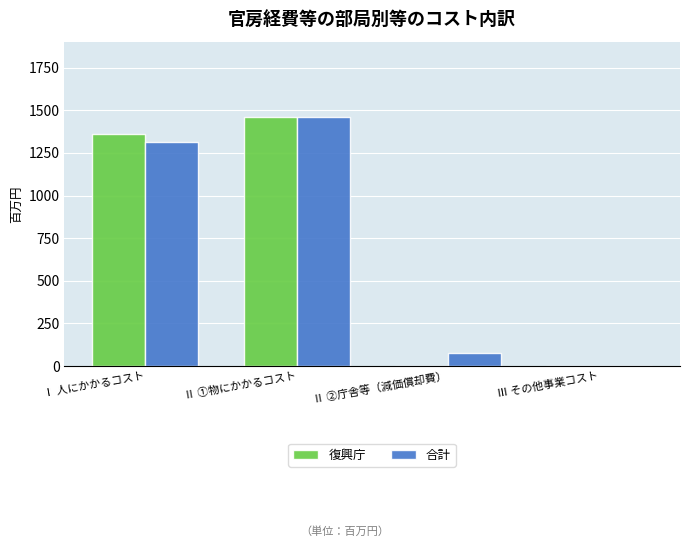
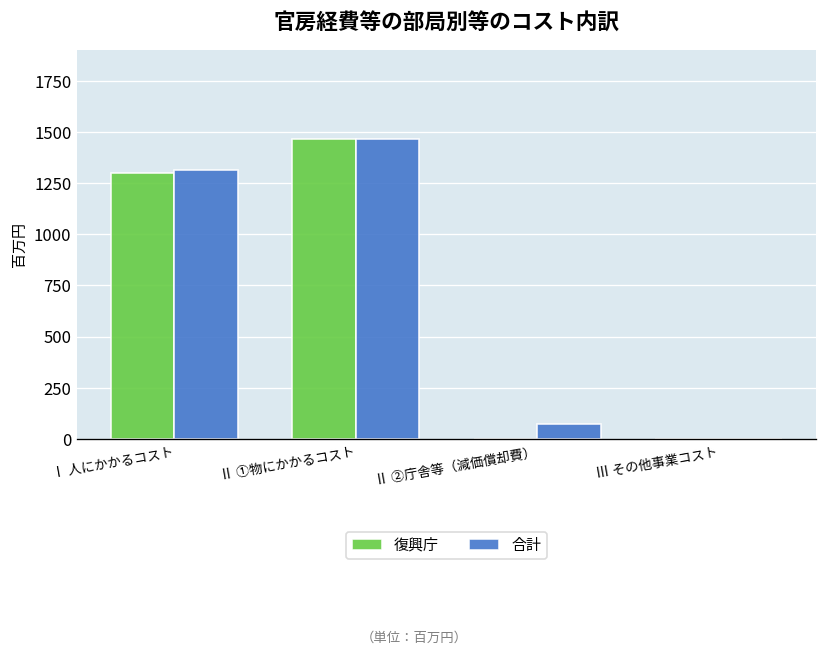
  {
    "復興庁": {
-     "Ⅰ 人にかかるコスト": 1360,
+     "Ⅰ 人にかかるコスト": 1300,
      "Ⅱ ①物にかかるコスト": 1460,
      "Ⅱ ②庁舎等（減価償却費）": 0,
      "Ⅲ その他事業コスト": 0
    },
    "合計": {
      "Ⅰ 人にかかるコスト": 1320,
      "Ⅱ ①物にかかるコスト": 1460,
      "Ⅱ ②庁舎等（減価償却費）": 80,
      "Ⅲ その他事業コスト": 0
    }
  }
